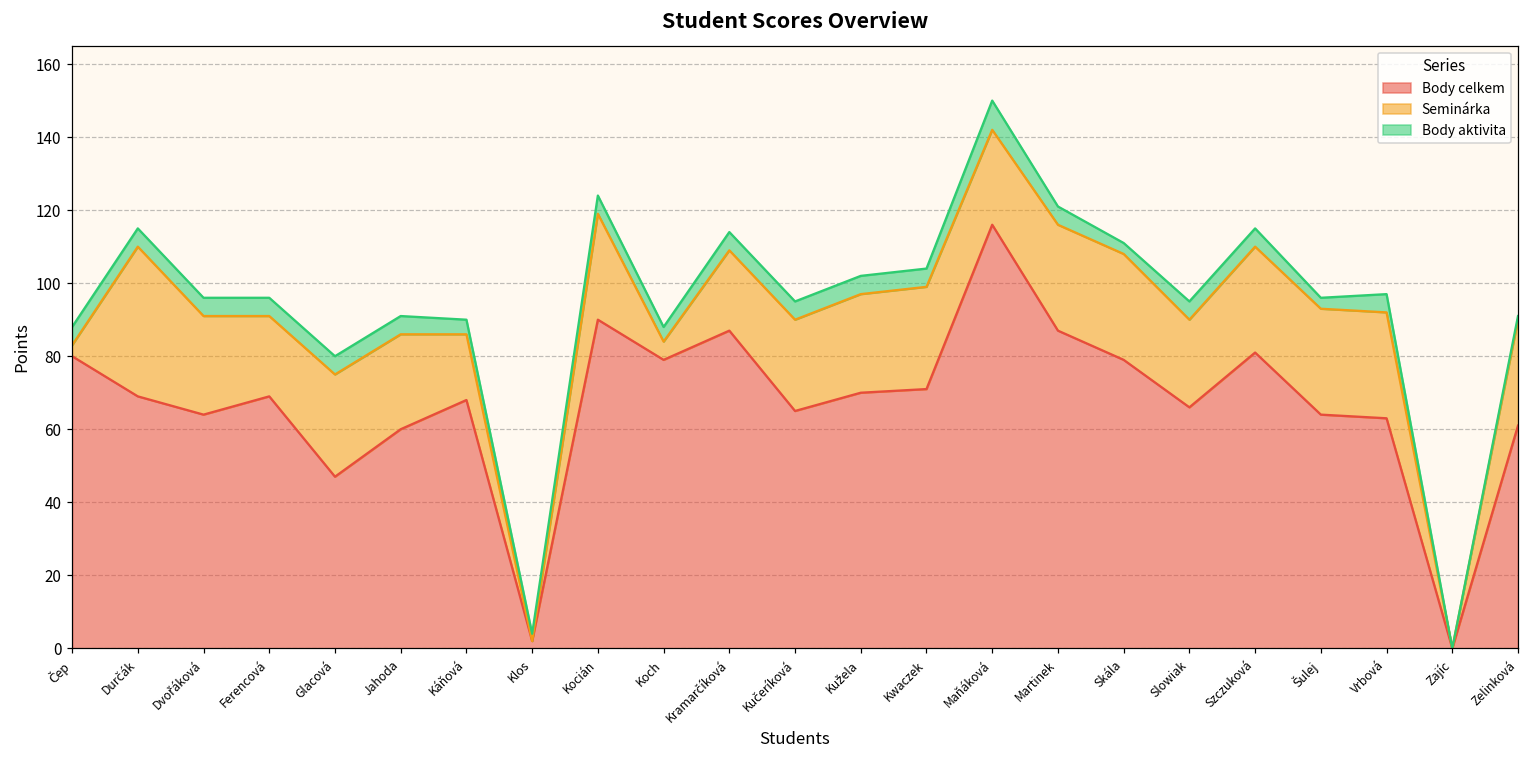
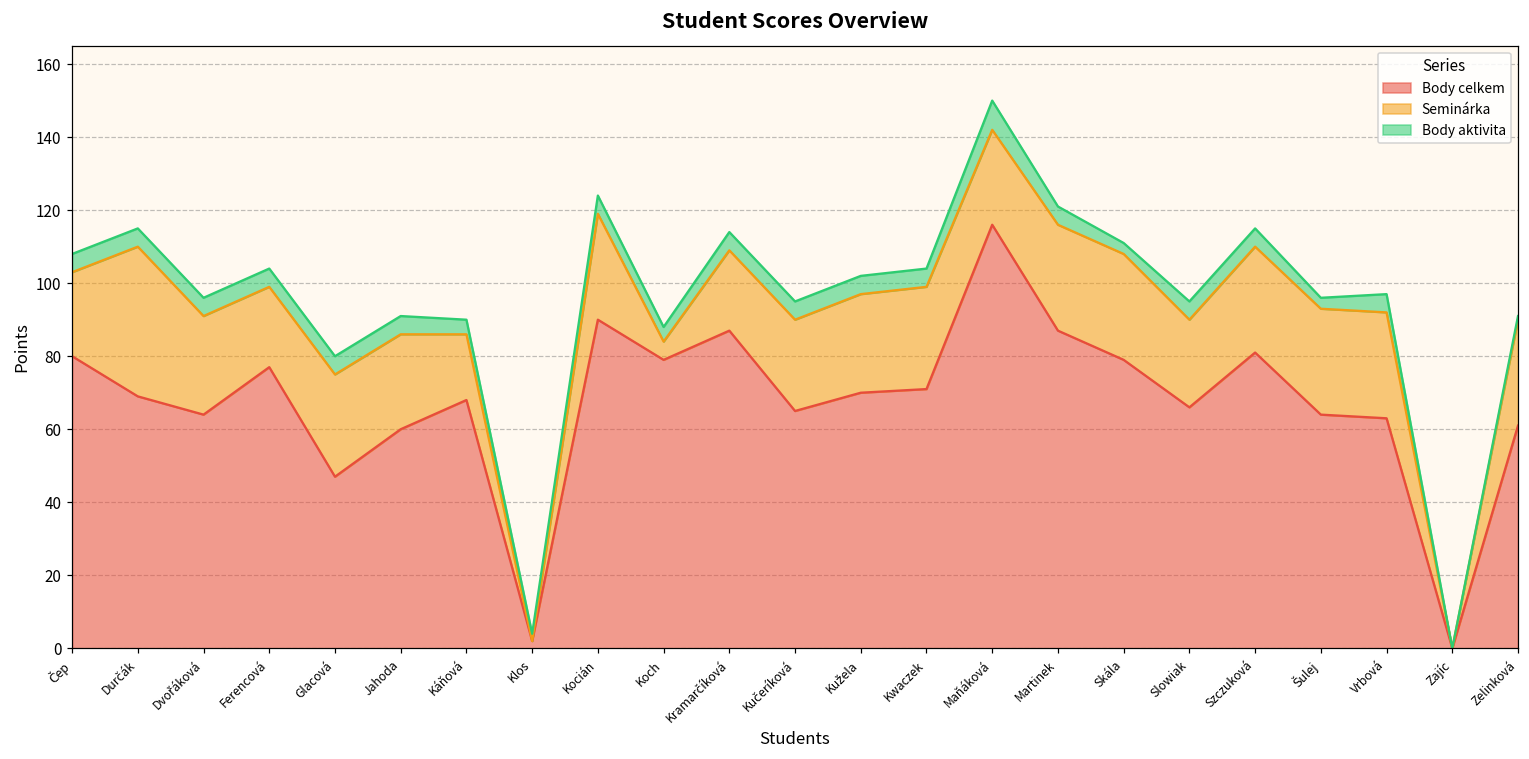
  {
    "Body celkem": {
      "Čep": 80,
      "Durčák": 69,
      "Dvořáková": 64,
-     "Ferencová": 69,
+     "Ferencová": 77,
      "Glacová": 47,
      "Jahoda": 60,
      "Káňová": 68,
      "Kocián": 90,
      "Koch": 79,
      "Kramarčíková": 87,
      "Kučeríková": 65,
      "Kužela": 70,
      "Kwaczek": 71,
      "Maňáková": 116,
      "Martinek": 87,
      "Skála": 79,
      "Slowiak": 66,
      "Szczuková": 81,
      "Šulej": 64,
      "Vrbová": 63,
      "Zelinková": 61
    },
    "Seminárka": {
-     "Čep": 3,
+     "Čep": 23,
      "Durčák": 41,
      "Dvořáková": 27,
      "Ferencová": 22,
      "Glacová": 28,
      "Jahoda": 26,
      "Káňová": 18,
      "Kocián": 29,
      "Koch": 5,
      "Kramarčíková": 22,
      "Kučeríková": 25,
      "Kužela": 27,
      "Kwaczek": 28,
      "Maňáková": 26,
      "Martinek": 29,
      "Skála": 29,
      "Slowiak": 24,
      "Szczuková": 29,
      "Šulej": 29,
      "Vrbová": 29,
      "Zelinková": 29
    },
    "Body aktivita": {
      "Čep": 5,
      "Durčák": 5,
      "Dvořáková": 5,
      "Ferencová": 5,
      "Glacová": 5,
      "Jahoda": 5,
      "Káňová": 4,
      "Klos": 2,
      "Kocián": 5,
      "Koch": 4,
      "Kramarčíková": 5,
      "Kučeríková": 5,
      "Kužela": 5,
      "Kwaczek": 5,
      "Maňáková": 8,
      "Martinek": 5,
      "Skála": 3,
      "Slowiak": 5,
      "Szczuková": 5,
      "Šulej": 3,
      "Vrbová": 5,
      "Zelinková": 1
    }
  }
